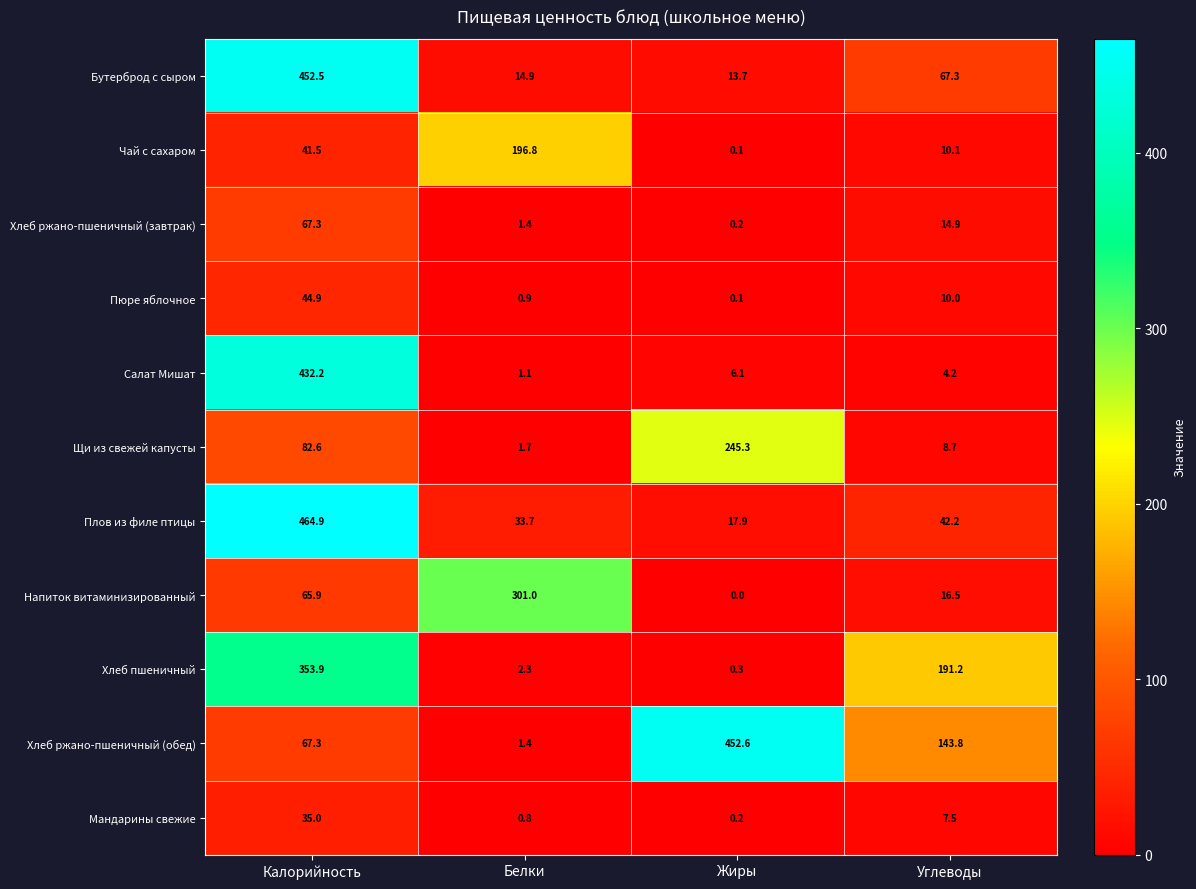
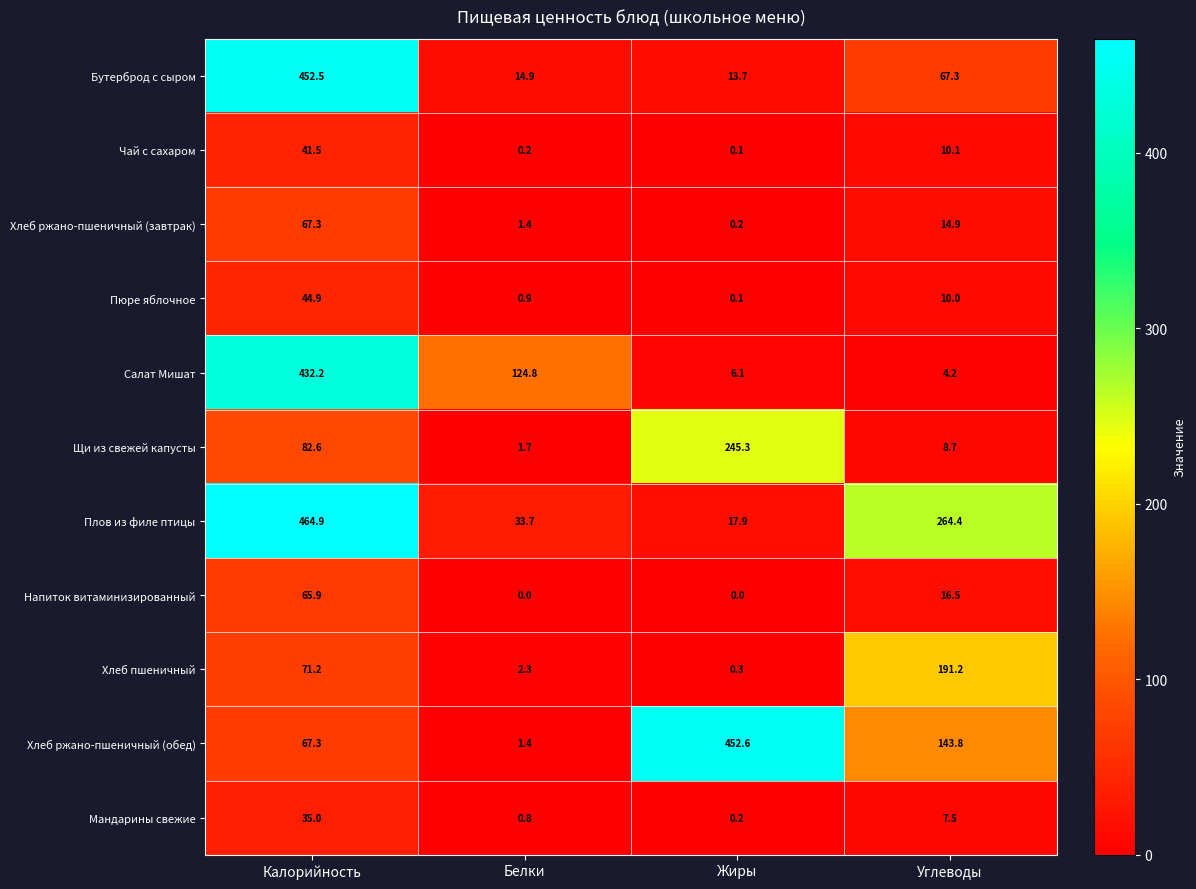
  {
    "Бутерброд с сыром": {
      "Калорийность": 452.5,
      "Белки": 14.9,
      "Жиры": 13.7,
      "Углеводы": 67.3
    },
    "Чай с сахаром": {
      "Калорийность": 41.5,
-     "Белки": 196.8,
+     "Белки": 0.2,
      "Жиры": 0.1,
      "Углеводы": 10.1
    },
    "Хлеб ржано-пшеничный (завтрак)": {
      "Калорийность": 67.3,
      "Белки": 1.4,
      "Жиры": 0.2,
      "Углеводы": 14.9
    },
    "Пюре яблочное": {
      "Калорийность": 44.9,
      "Белки": 0.9,
      "Жиры": 0.1,
      "Углеводы": 10.0
    },
    "Салат Мишат": {
      "Калорийность": 432.2,
-     "Белки": 1.1,
+     "Белки": 124.8,
      "Жиры": 6.1,
      "Углеводы": 4.2
    },
    "Щи из свежей капусты": {
      "Калорийность": 82.6,
      "Белки": 1.7,
      "Жиры": 245.3,
      "Углеводы": 8.7
    },
    "Плов из филе птицы": {
      "Калорийность": 464.9,
      "Белки": 33.7,
      "Жиры": 17.9,
-     "Углеводы": 42.2
+     "Углеводы": 264.4
    },
    "Напиток витаминизированный": {
      "Калорийность": 65.9,
-     "Белки": 301.0,
+     "Белки": 0.0,
      "Жиры": 0.0,
      "Углеводы": 16.5
    },
    "Хлеб пшеничный": {
-     "Калорийность": 353.9,
+     "Калорийность": 71.2,
      "Белки": 2.3,
      "Жиры": 0.3,
      "Углеводы": 191.2
    },
    "Хлеб ржано-пшеничный (обед)": {
      "Калорийность": 67.3,
      "Белки": 1.4,
      "Жиры": 452.6,
      "Углеводы": 143.8
    },
    "Мандарины свежие": {
      "Калорийность": 35.0,
      "Белки": 0.8,
      "Жиры": 0.2,
      "Углеводы": 7.5
    }
  }
